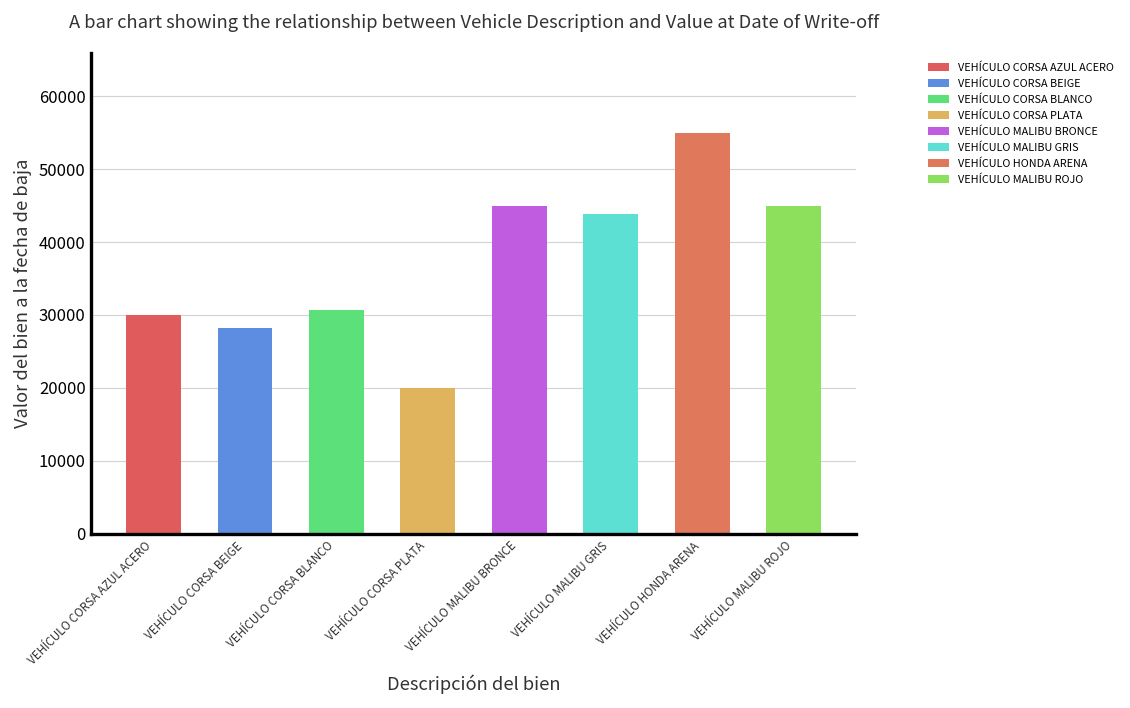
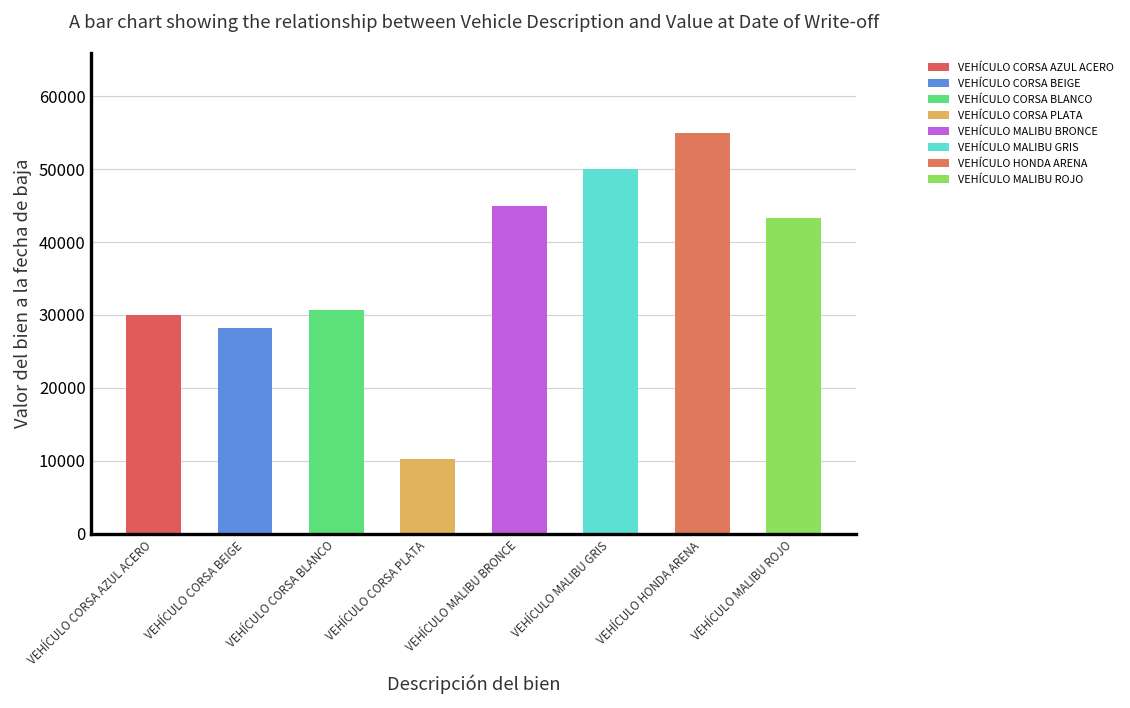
  {
    "VEHÍCULO CORSA AZUL ACERO": 30000,
    "VEHÍCULO CORSA BEIGE": 28000,
    "VEHÍCULO CORSA BLANCO": 31000,
-   "VEHÍCULO CORSA PLATA": 20000,
+   "VEHÍCULO CORSA PLATA": 10000,
    "VEHÍCULO MALIBU BRONCE": 45000,
-   "VEHÍCULO MALIBU GRIS": 44000,
+   "VEHÍCULO MALIBU GRIS": 50000,
    "VEHÍCULO HONDA ARENA": 55000,
-   "VEHÍCULO MALIBU ROJO": 45000
+   "VEHÍCULO MALIBU ROJO": 43000
  }
